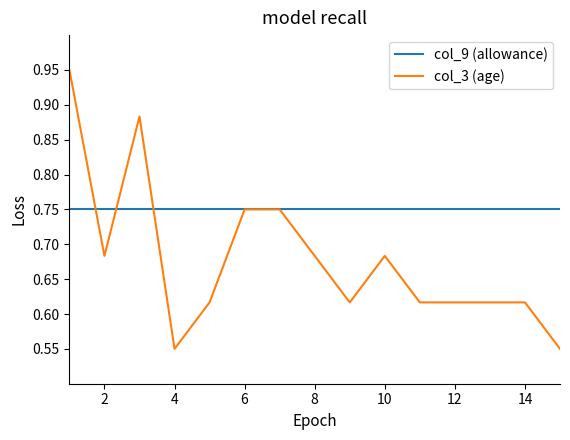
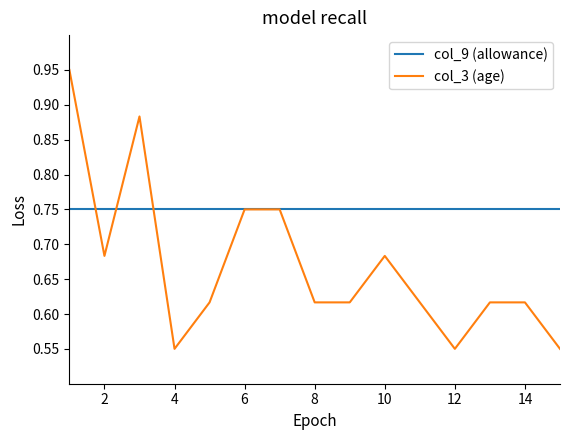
  {
    "col_9 (allowance)": {
      "2": 0.75,
      "4": 0.75,
      "8": 0.75,
      "10": 0.75,
      "12": 0.75,
      "14": 0.75
    },
    "col_3 (age)": {
      "2": 0.68,
      "4": 0.55,
-     "8": 0.68,
+     "8": 0.62,
      "10": 0.68,
-     "12": 0.62,
+     "12": 0.55,
      "14": 0.62
    }
  }
